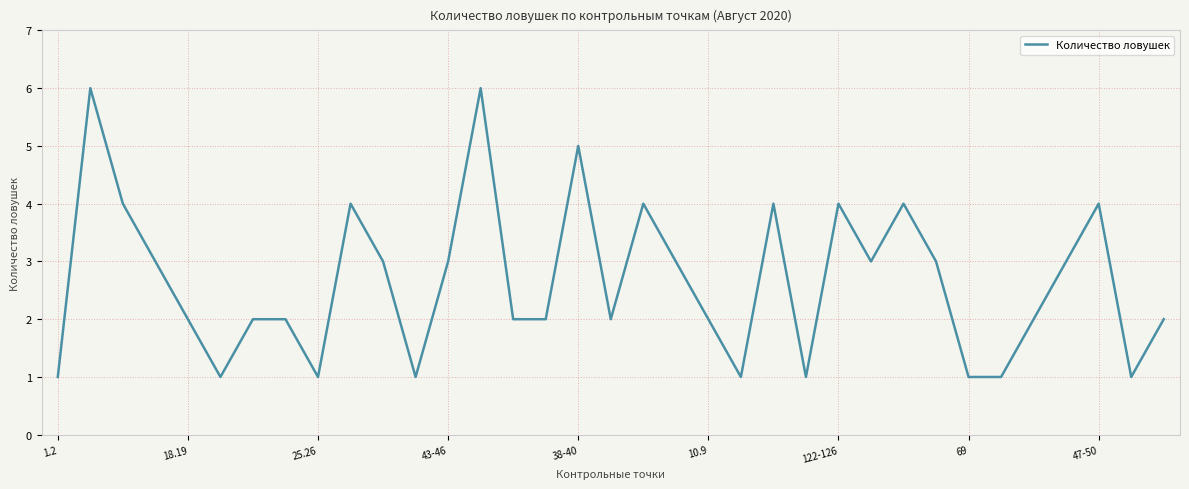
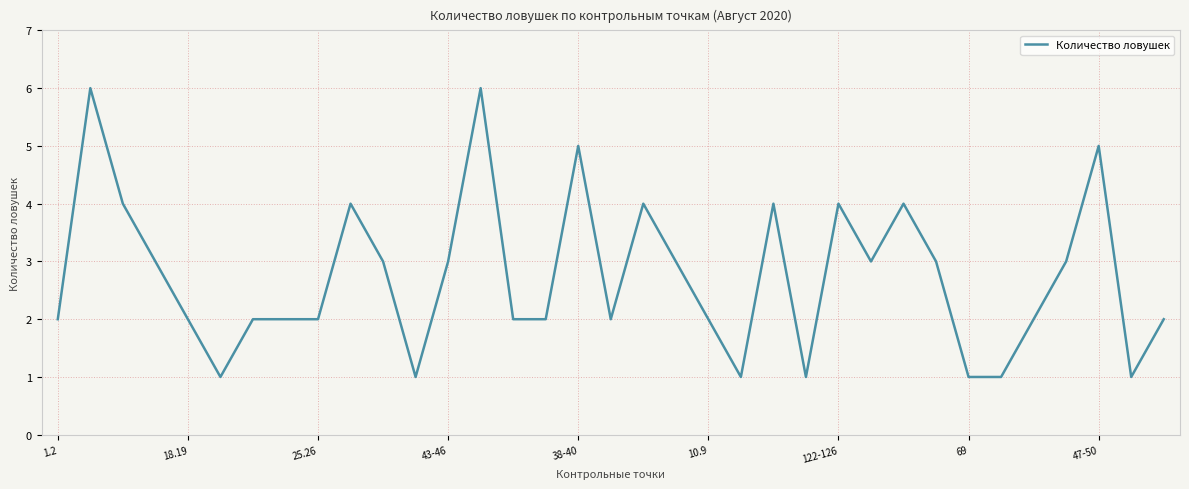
  {
-   "1.2": 1,
+   "1.2": 2,
    "18.19": 2,
-   "25.26": 1,
+   "25.26": 2,
    "43-46": 3,
    "38-40": 5,
    "10.9": 2,
    "122-126": 4,
    "69": 1,
-   "47-50": 4
+   "47-50": 5
  }
